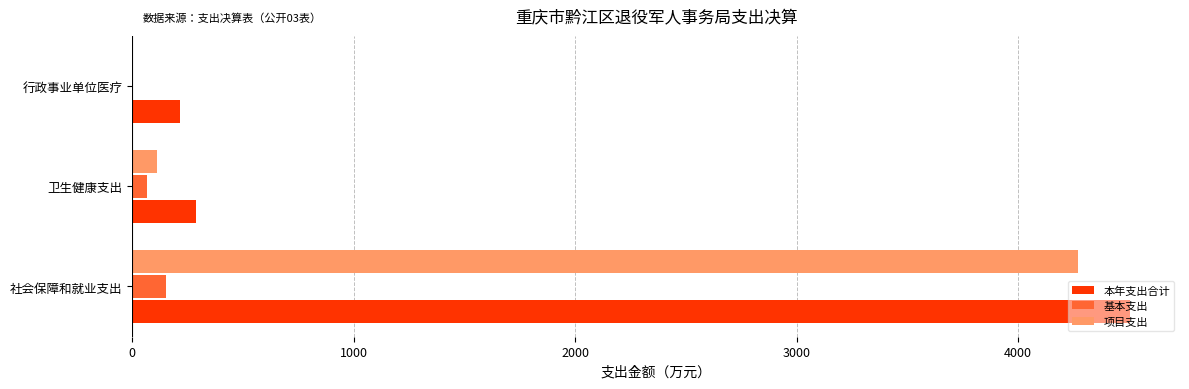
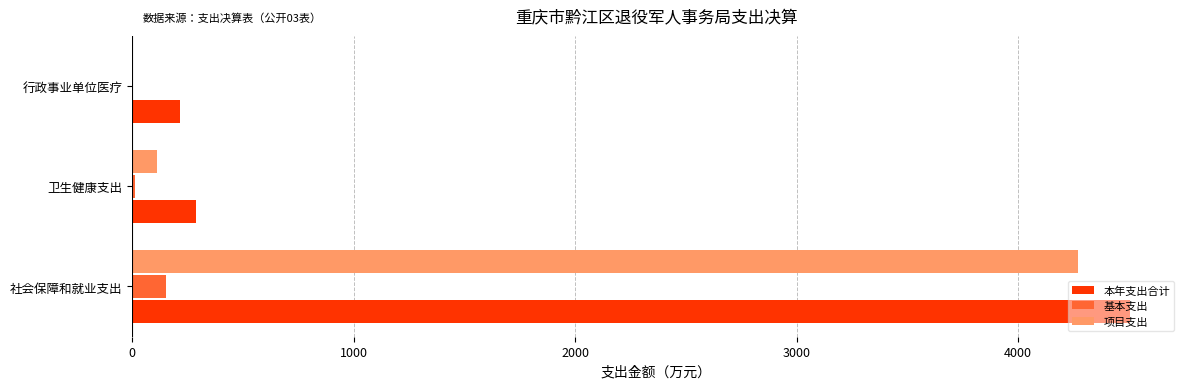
  {
    "本年支出合计": {
      "行政事业单位医疗": 210,
      "卫生健康支出": 290
    },
    "基本支出": {
      "行政事业单位医疗": 0,
-     "卫生健康支出": 70,
+     "卫生健康支出": 10,
      "社会保障和就业支出": 150
    },
    "项目支出": {
      "行政事业单位医疗": 0,
      "卫生健康支出": 110,
      "社会保障和就业支出": 4270
    }
  }
